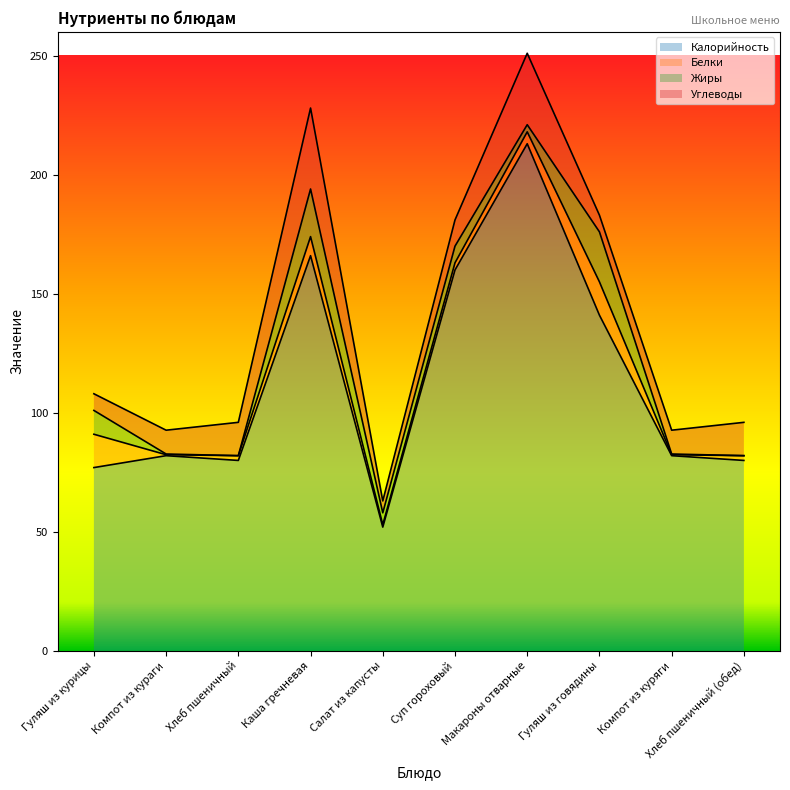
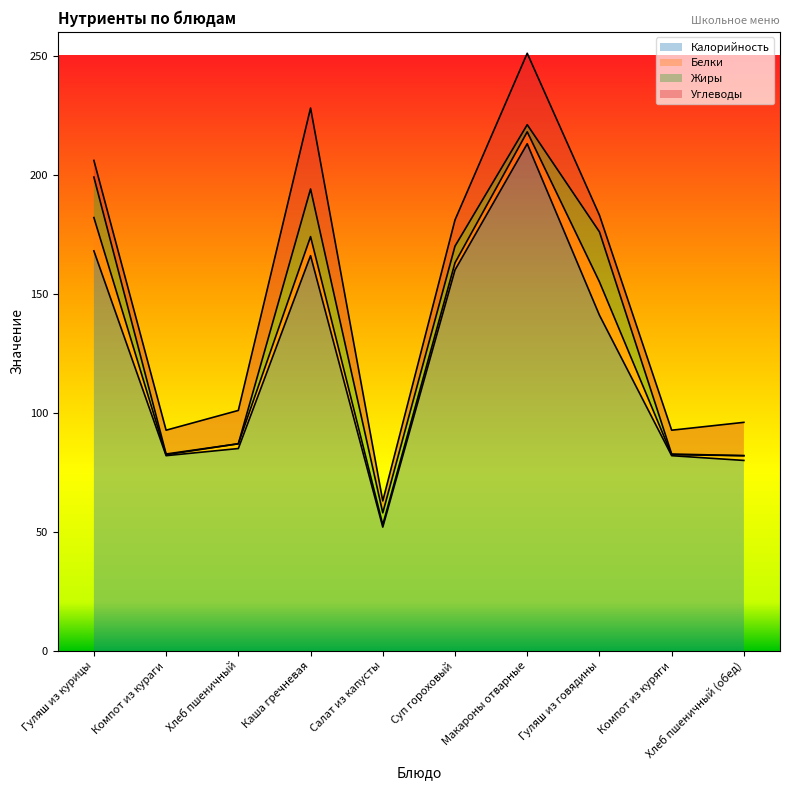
  {
    "Калорийность": {
-     "Гуляш из курицы": 77,
-     "Хлеб пшеничный": 80,
+     "Гуляш из курицы": 168,
+     "Хлеб пшеничный": 85,
      "Каша гречневая": 166,
      "Суп гороховый": 160,
      "Макароны отварные": 213,
      "Гуляш из говядины": 141,
      "Хлеб пшеничный (обед)": 80
    },
    "Жиры": {
-     "Гуляш из курицы": 10,
+     "Гуляш из курицы": 17,
      "Каша гречневая": 20,
      "Салат из капусты": 5,
      "Суп гороховый": 7,
      "Макароны отварные": 3,
      "Гуляш из говядины": 21
    }
  }
